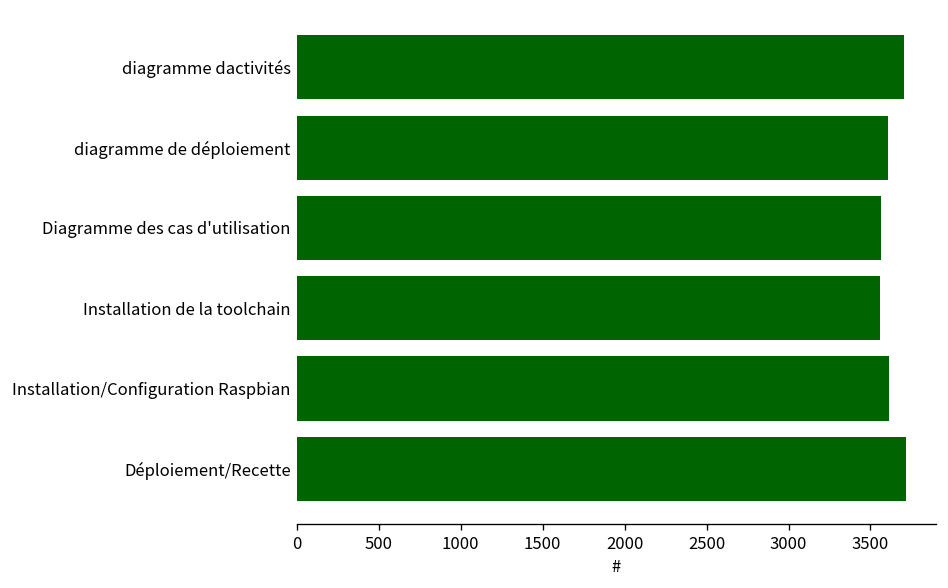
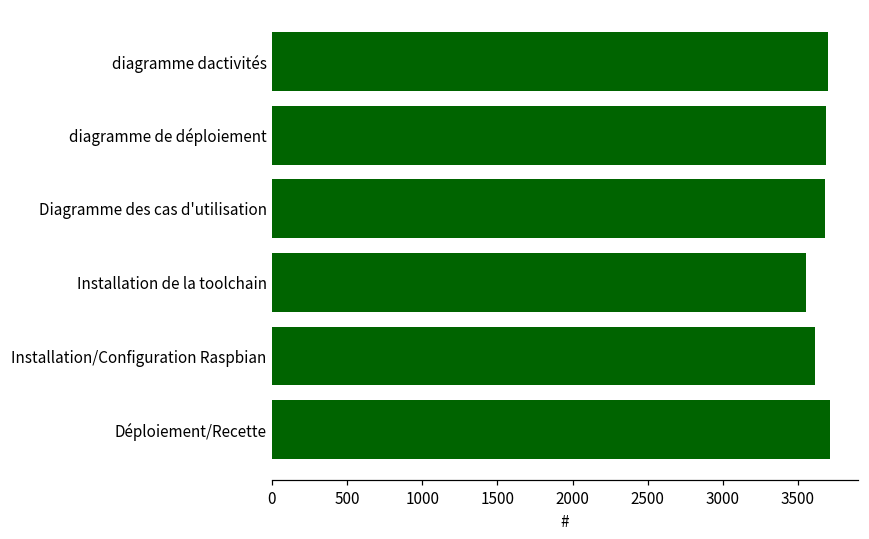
  {
    "diagramme dactivités": 3700,
-   "diagramme de déploiement": 3610,
-   "Diagramme des cas d'utilisation": 3560,
+   "diagramme de déploiement": 3680,
+   "Diagramme des cas d'utilisation": 3680,
    "Installation de la toolchain": 3560,
    "Installation/Configuration Raspbian": 3620,
    "Déploiement/Recette": 3710
  }
